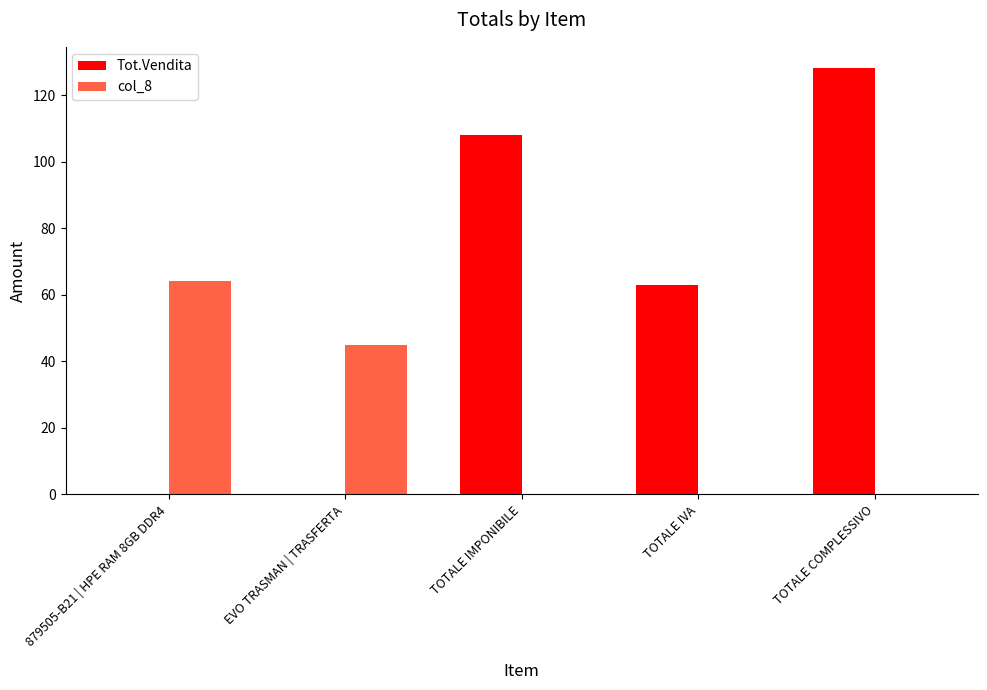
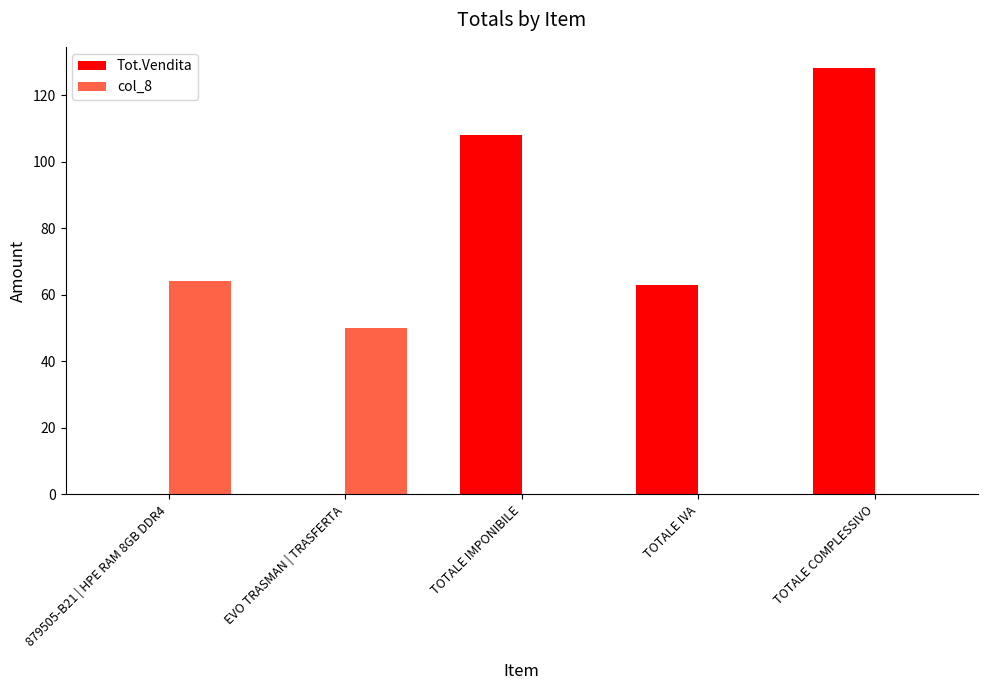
  {
    "Tot.Vendita": {
      "879505-B21 | HPE RAM 8GB DDR4": 0,
      "EVO TRASMAN | TRASFERTA": 0,
      "TOTALE IMPONIBILE": 108,
      "TOTALE IVA": 63,
      "TOTALE COMPLESSIVO": 128
    },
    "col_8": {
      "879505-B21 | HPE RAM 8GB DDR4": 64,
-     "EVO TRASMAN | TRASFERTA": 45,
+     "EVO TRASMAN | TRASFERTA": 50,
      "TOTALE IMPONIBILE": 0,
      "TOTALE IVA": 0,
      "TOTALE COMPLESSIVO": 0
    }
  }
